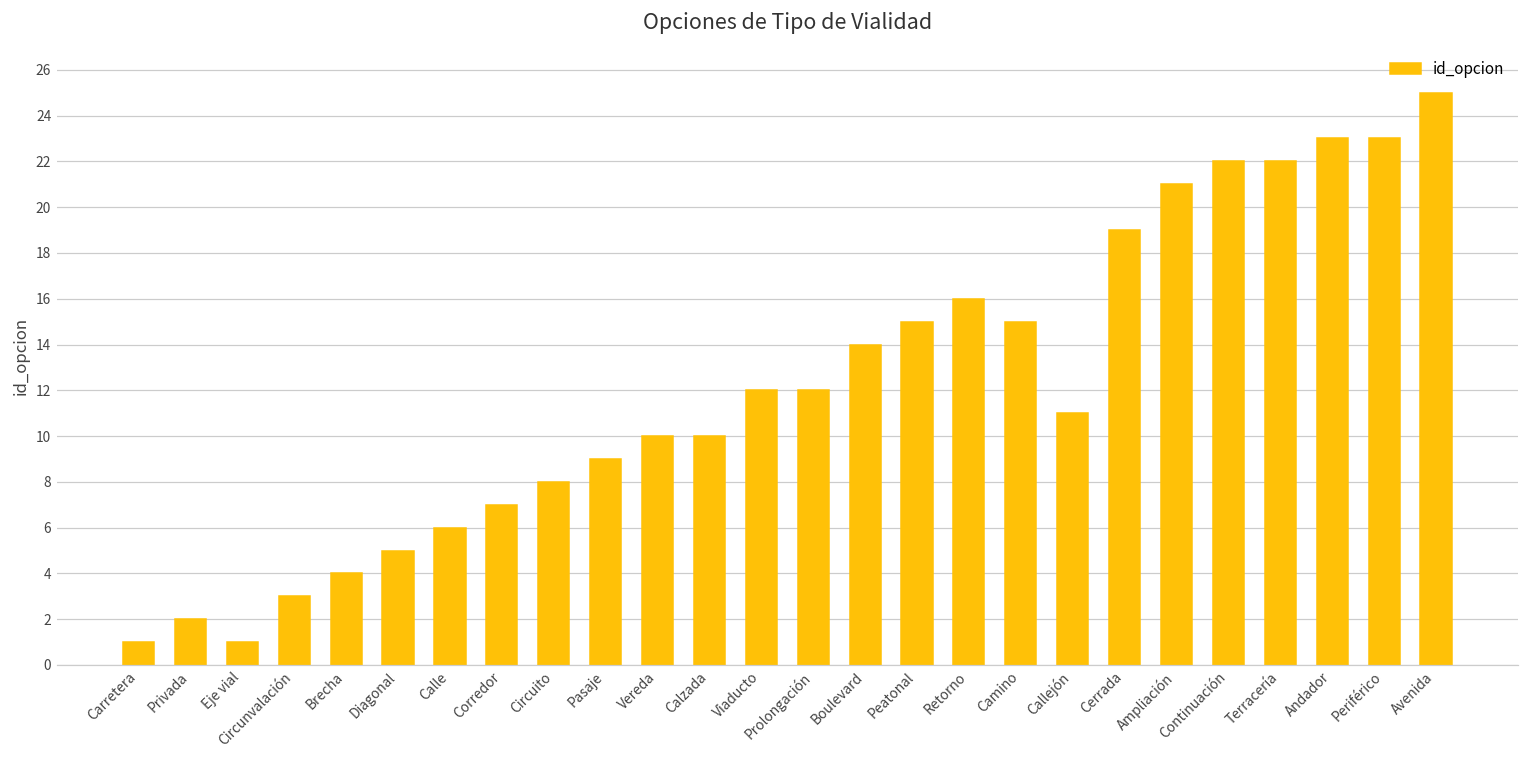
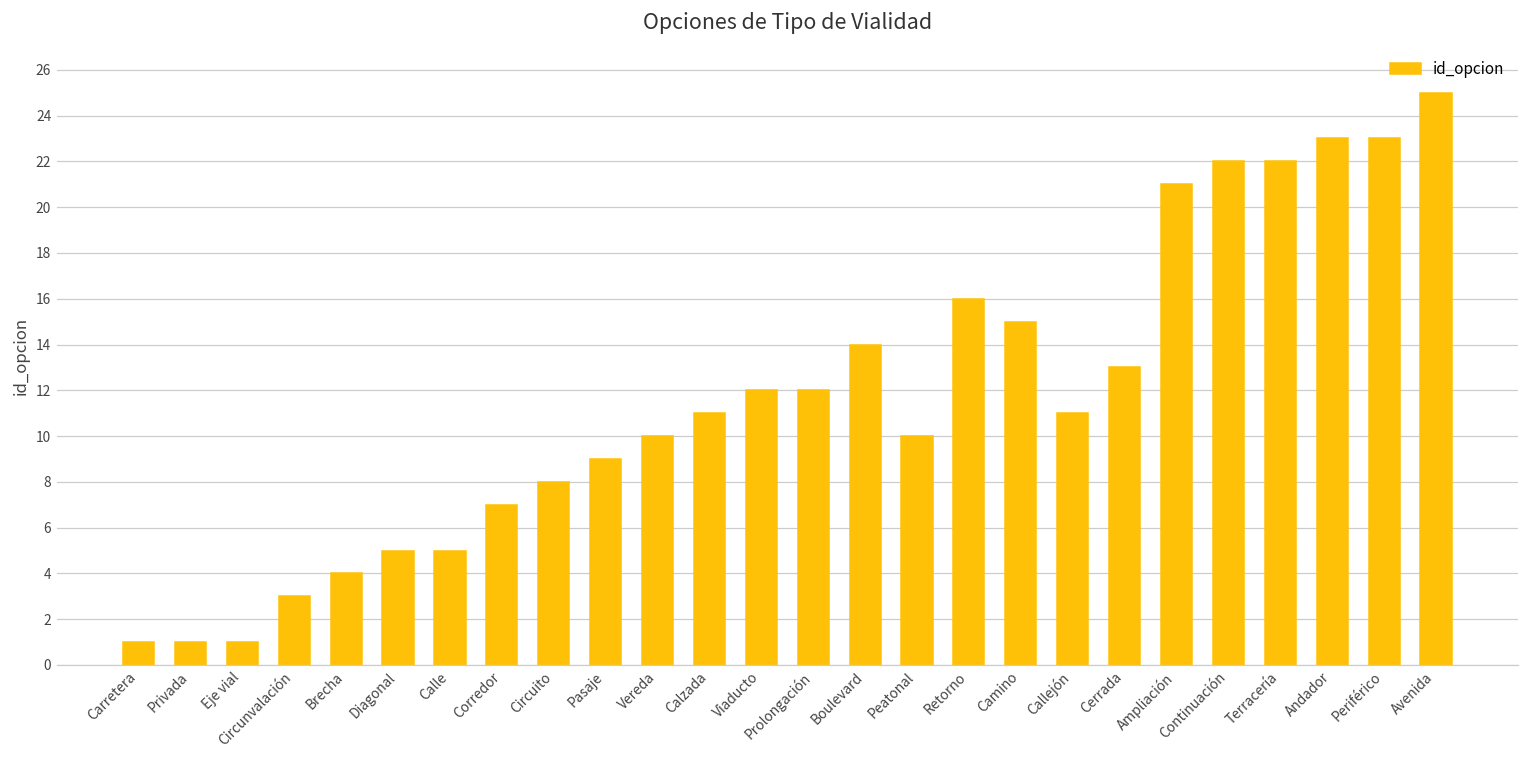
  {
    "Carretera": 1,
-   "Privada": 2,
+   "Privada": 1,
    "Eje vial": 1,
    "Circunvalación": 3,
    "Brecha": 4,
    "Diagonal": 5,
-   "Calle": 6,
+   "Calle": 5,
    "Corredor": 7,
    "Circuito": 8,
    "Pasaje": 9,
    "Vereda": 10,
-   "Calzada": 10,
+   "Calzada": 11,
    "Viaducto": 12,
    "Prolongación": 12,
    "Boulevard": 14,
-   "Peatonal": 15,
+   "Peatonal": 10,
    "Retorno": 16,
    "Camino": 15,
    "Callejón": 11,
-   "Cerrada": 19,
+   "Cerrada": 13,
    "Ampliación": 21,
    "Continuación": 22,
    "Terracería": 22,
    "Andador": 23,
    "Periférico": 23,
    "Avenida": 25
  }
